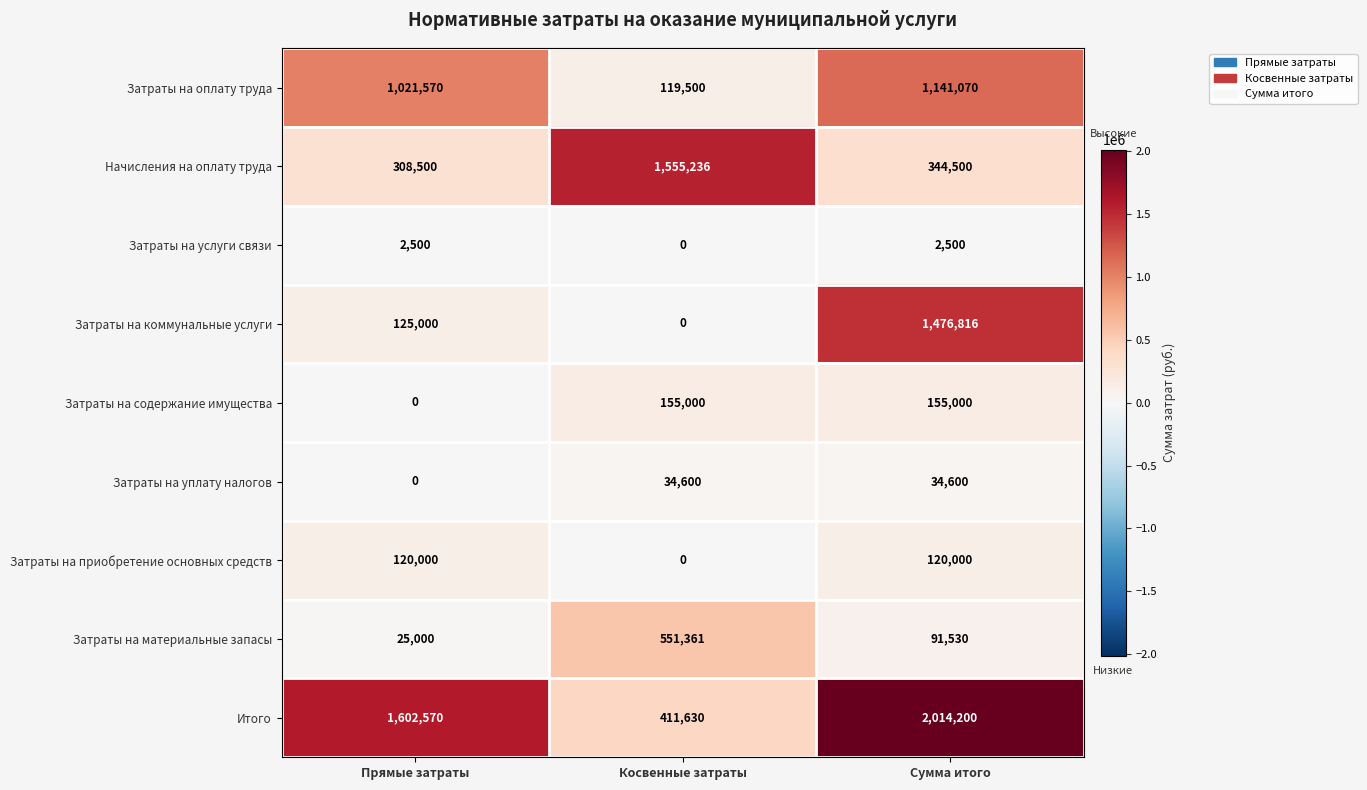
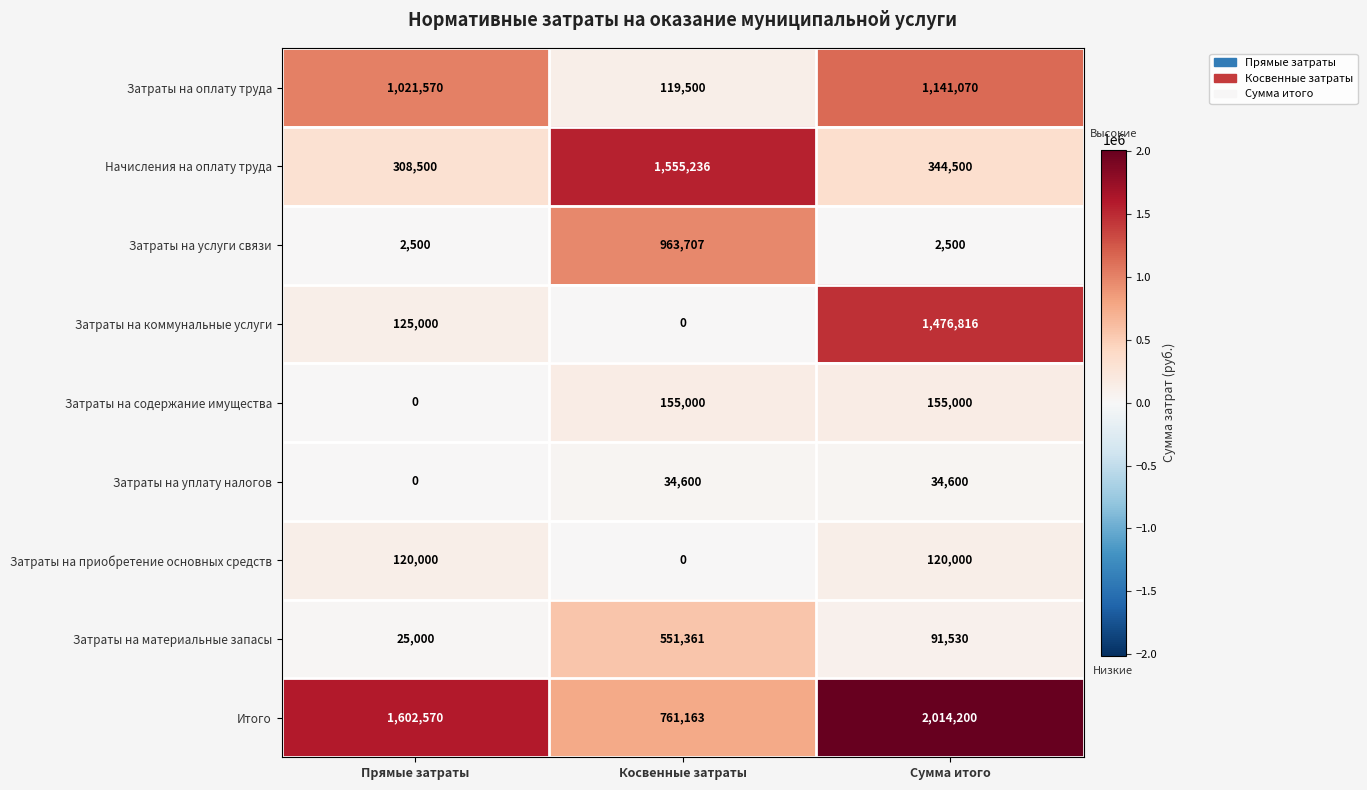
  {
    "Затраты на оплату труда": {
      "Прямые затраты": "1,021,570",
      "Косвенные затраты": "119,500",
      "Сумма итого": "1,141,070"
    },
    "Начисления на оплату труда": {
      "Прямые затраты": "308,500",
      "Косвенные затраты": "1,555,236",
      "Сумма итого": "344,500"
    },
    "Затраты на услуги связи": {
      "Прямые затраты": "2,500",
-     "Косвенные затраты": "0",
+     "Косвенные затраты": "963,707",
      "Сумма итого": "2,500"
    },
    "Затраты на коммунальные услуги": {
      "Прямые затраты": "125,000",
      "Косвенные затраты": "0",
      "Сумма итого": "1,476,816"
    },
    "Затраты на содержание имущества": {
      "Прямые затраты": "0",
      "Косвенные затраты": "155,000",
      "Сумма итого": "155,000"
    },
    "Затраты на уплату налогов": {
      "Прямые затраты": "0",
      "Косвенные затраты": "34,600",
      "Сумма итого": "34,600"
    },
    "Затраты на приобретение основных средств": {
      "Прямые затраты": "120,000",
      "Косвенные затраты": "0",
      "Сумма итого": "120,000"
    },
    "Затраты на материальные запасы": {
      "Прямые затраты": "25,000",
      "Косвенные затраты": "551,361",
      "Сумма итого": "91,530"
    },
    "Итого": {
      "Прямые затраты": "1,602,570",
-     "Косвенные затраты": "411,630",
+     "Косвенные затраты": "761,163",
      "Сумма итого": "2,014,200"
    }
  }
